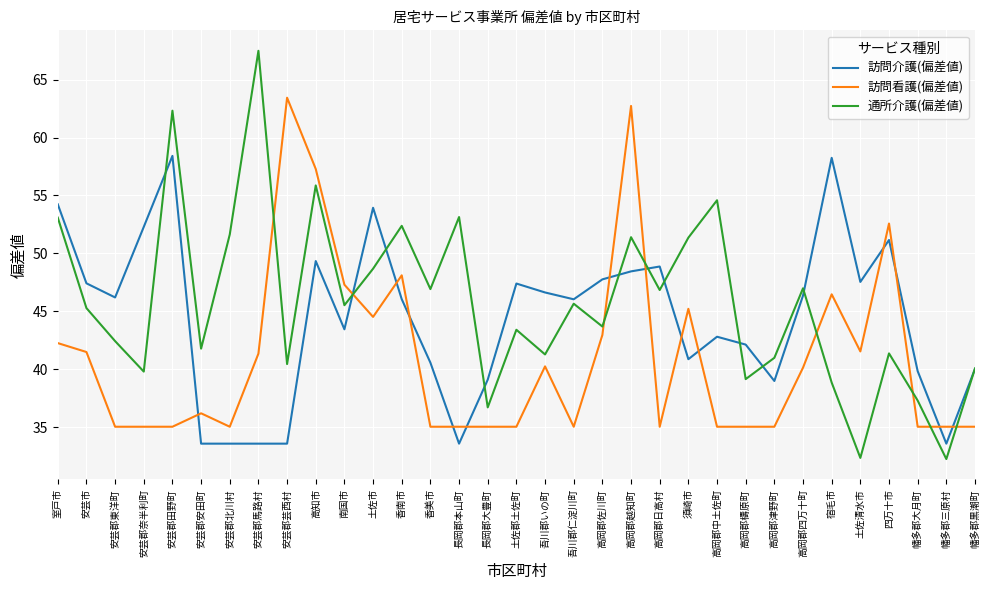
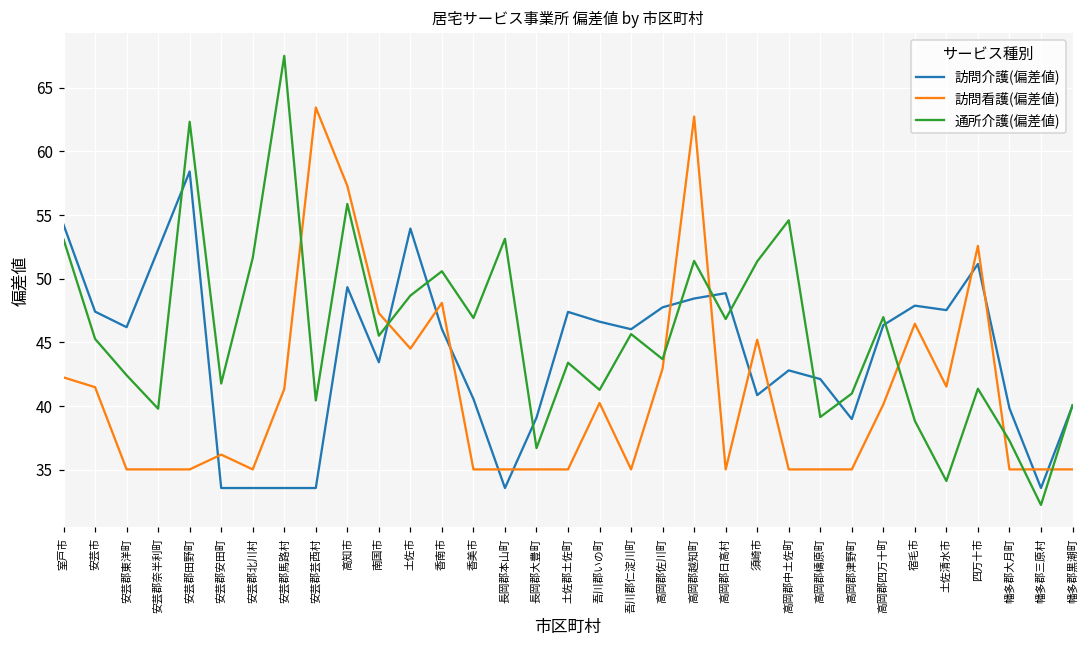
  {
    "訪問介護(偏差値)": {
      "室戸市": 54.2,
      "安芸市": 47.4,
      "安芸郡東洋町": 46.2,
      "安芸郡奈半利町": 52.3,
      "安芸郡田野町": 58.4,
      "安芸郡安田町": 33.6,
      "安芸郡北川村": 33.6,
      "安芸郡馬路村": 33.6,
      "安芸郡芸西村": 33.6,
      "高知市": 49.3,
      "南国市": 43.5,
      "土佐市": 53.9,
      "香南市": 46.1,
      "香美市": 40.6,
      "長岡郡本山町": 33.6,
      "長岡郡大豊町": 39.1,
      "土佐郡土佐町": 47.4,
      "吾川郡いの町": 46.6,
      "吾川郡仁淀川町": 46.0,
      "高岡郡佐川町": 47.8,
      "高岡郡越知町": 48.5,
      "高岡郡日高村": 48.9,
      "須崎市": 40.9,
      "高岡郡中土佐町": 42.8,
      "高岡郡檮原町": 42.1,
      "高岡郡津野町": 39.0,
      "高岡郡四万十町": 46.4,
-     "宿毛市": 58.3,
+     "宿毛市": 47.9,
      "土佐清水市": 47.5,
      "四万十市": 51.2,
      "幡多郡大月町": 39.8,
      "幡多郡三原村": 33.6
    },
    "訪問看護(偏差値)": {
      "室戸市": 42.3,
      "安芸市": 41.5,
      "安芸郡東洋町": 35.0,
      "安芸郡奈半利町": 35.0,
      "安芸郡田野町": 35.0,
      "安芸郡安田町": 36.2,
      "安芸郡北川村": 35.0,
      "安芸郡馬路村": 41.4,
      "安芸郡芸西村": 63.4,
      "高知市": 57.3,
      "南国市": 47.3,
      "土佐市": 44.5,
      "香南市": 48.1,
      "香美市": 35.0,
      "長岡郡本山町": 35.0,
      "長岡郡大豊町": 35.0,
      "土佐郡土佐町": 35.0,
      "吾川郡いの町": 40.3,
      "吾川郡仁淀川町": 35.0,
      "高岡郡佐川町": 43.0,
      "高岡郡越知町": 62.7,
      "高岡郡日高村": 35.0,
      "須崎市": 45.2,
      "高岡郡中土佐町": 35.0,
      "高岡郡檮原町": 35.0,
      "高岡郡津野町": 35.0,
      "高岡郡四万十町": 40.1,
      "宿毛市": 46.5,
      "土佐清水市": 41.5,
      "四万十市": 52.6,
      "幡多郡大月町": 35.0,
      "幡多郡三原村": 35.0,
      "幡多郡黒潮町": 35.0
    },
    "通所介護(偏差値)": {
      "室戸市": 53.1,
      "安芸市": 45.3,
      "安芸郡東洋町": 42.4,
      "安芸郡奈半利町": 39.8,
      "安芸郡田野町": 62.3,
      "安芸郡安田町": 41.8,
      "安芸郡北川村": 51.6,
      "安芸郡馬路村": 67.5,
      "安芸郡芸西村": 40.5,
      "高知市": 55.9,
      "南国市": 45.5,
      "土佐市": 48.7,
-     "香南市": 52.4,
+     "香南市": 50.6,
      "香美市": 46.9,
      "長岡郡本山町": 53.1,
      "長岡郡大豊町": 36.7,
      "土佐郡土佐町": 43.4,
      "吾川郡いの町": 41.3,
      "吾川郡仁淀川町": 45.7,
      "高岡郡佐川町": 43.7,
      "高岡郡越知町": 51.4,
      "高岡郡日高村": 46.8,
      "須崎市": 51.4,
      "高岡郡中土佐町": 54.6,
      "高岡郡檮原町": 39.2,
      "高岡郡津野町": 41.0,
      "高岡郡四万十町": 47.0,
      "宿毛市": 38.9,
-     "土佐清水市": 32.4,
+     "土佐清水市": 34.1,
      "四万十市": 41.4,
      "幡多郡大月町": 37.3,
      "幡多郡三原村": 32.3
    }
  }
